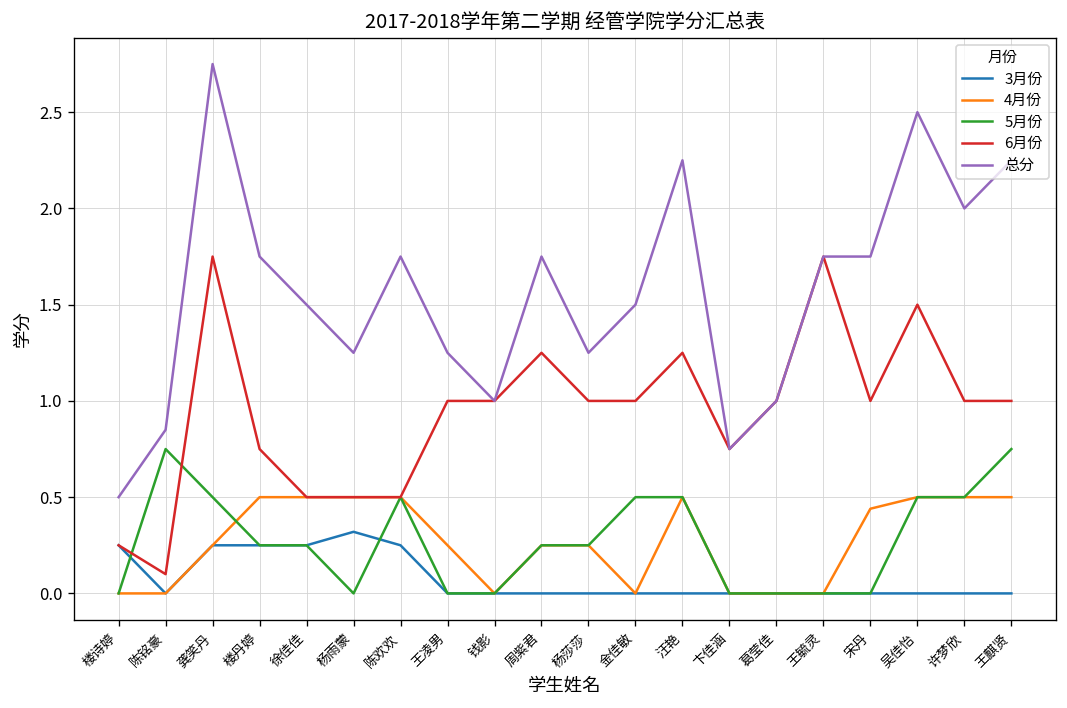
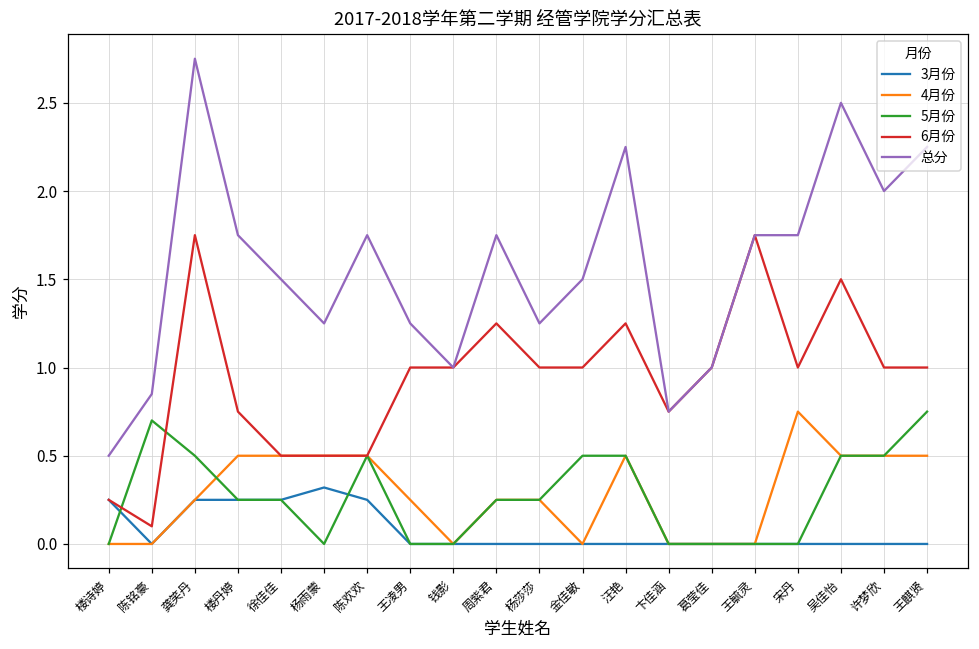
  {
    "3月份": {
      "杨雨蒙": 0.32,
      "陈欢欢": 0.25,
      "周紫君": 0.00,
      "杨莎莎": 0.00,
      "汪艳": 0.00,
      "吴佳怡": 0.00,
      "许梦欣": 0.00,
      "王麒贤": 0.00
    },
    "4月份": {
      "楼丹婷": 0.50,
      "王凌男": 0.25,
-     "宋丹": 0.44,
+     "宋丹": 0.75,
      "王麒贤": 0.50
    },
    "5月份": {
-     "陈铭豪": 0.75,
+     "陈铭豪": 0.70,
      "龚笑丹": 0.50,
      "杨雨蒙": 0.00,
      "金佳敏": 0.50,
      "王麒贤": 0.75
    },
    "6月份": {
      "陈铭豪": 0.10,
      "龚笑丹": 1.75,
      "楼丹婷": 0.75,
      "王凌男": 1.00,
      "周紫君": 1.25,
      "杨莎莎": 1.00,
      "金佳敏": 1.00,
      "汪艳": 1.25,
      "宋丹": 1.00,
      "吴佳怡": 1.50,
      "许梦欣": 1.00,
      "王麒贤": 1.00
    },
    "总分": {
      "楼诗婷": 0.50,
      "陈铭豪": 0.85,
      "龚笑丹": 2.75,
      "楼丹婷": 1.75,
      "徐佳佳": 1.50,
      "杨雨蒙": 1.25,
      "陈欢欢": 1.75,
      "王凌男": 1.25,
      "周紫君": 1.75,
      "杨莎莎": 1.25,
      "金佳敏": 1.50,
      "汪艳": 2.25,
      "宋丹": 1.75,
      "吴佳怡": 2.50,
      "许梦欣": 2.00
    }
  }
